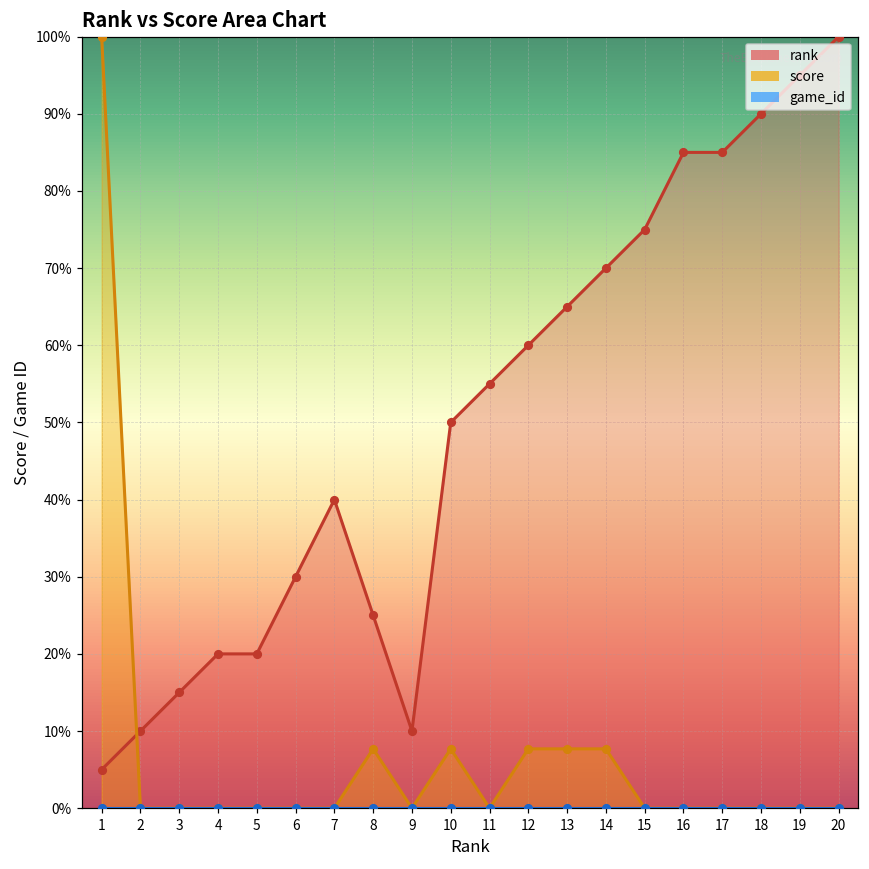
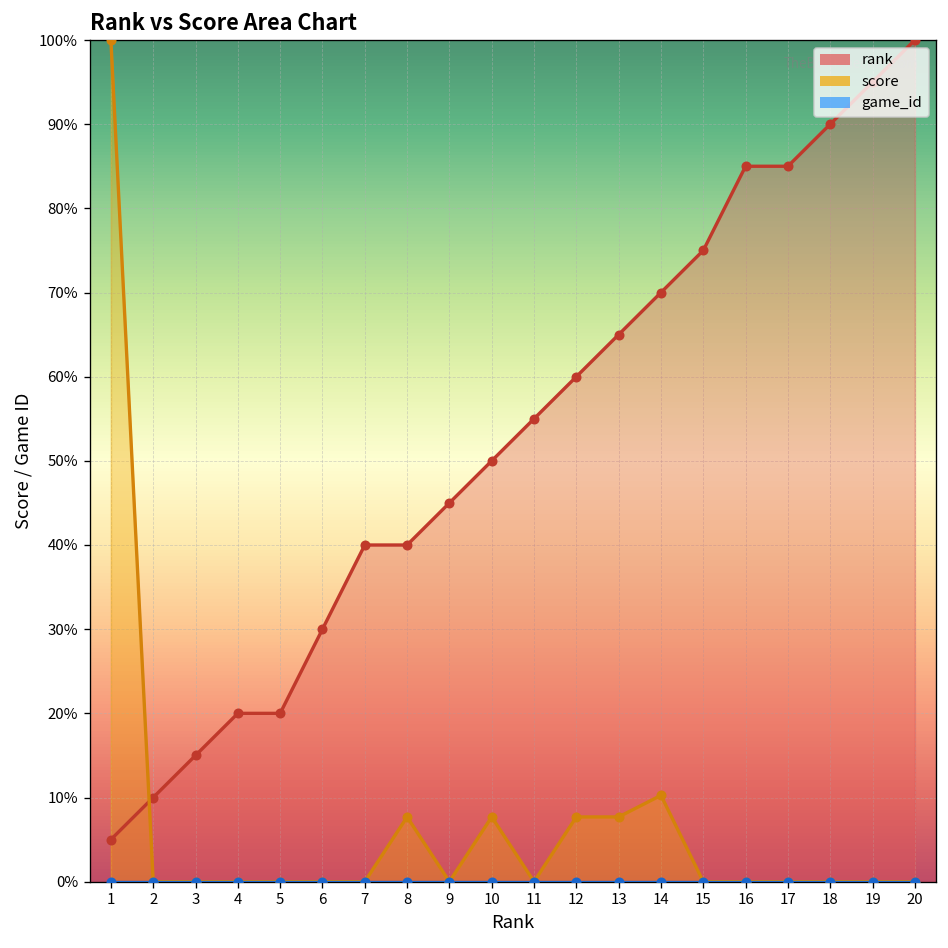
  {
    "rank": {
      "1": "5%",
      "2": "10%",
      "3": "15%",
      "4": "20%",
      "5": "20%",
      "6": "30%",
      "7": "40%",
-     "8": "25%",
-     "9": "10%",
+     "8": "40%",
+     "9": "45%",
      "10": "50%",
      "11": "55%",
      "12": "60%",
      "13": "65%",
      "14": "70%",
      "15": "75%",
      "16": "85%",
      "17": "85%",
      "18": "90%",
      "20": "100%"
    },
    "score": {
      "1": "100%",
      "8": "8%",
      "10": "8%",
      "12": "8%",
      "13": "8%",
-     "14": "8%"
+     "14": "10%"
    },
    "game_id": {
      "1": "0%",
      "8": "0%",
      "10": "0%",
      "12": "0%",
      "13": "0%",
      "14": "0%"
    }
  }
